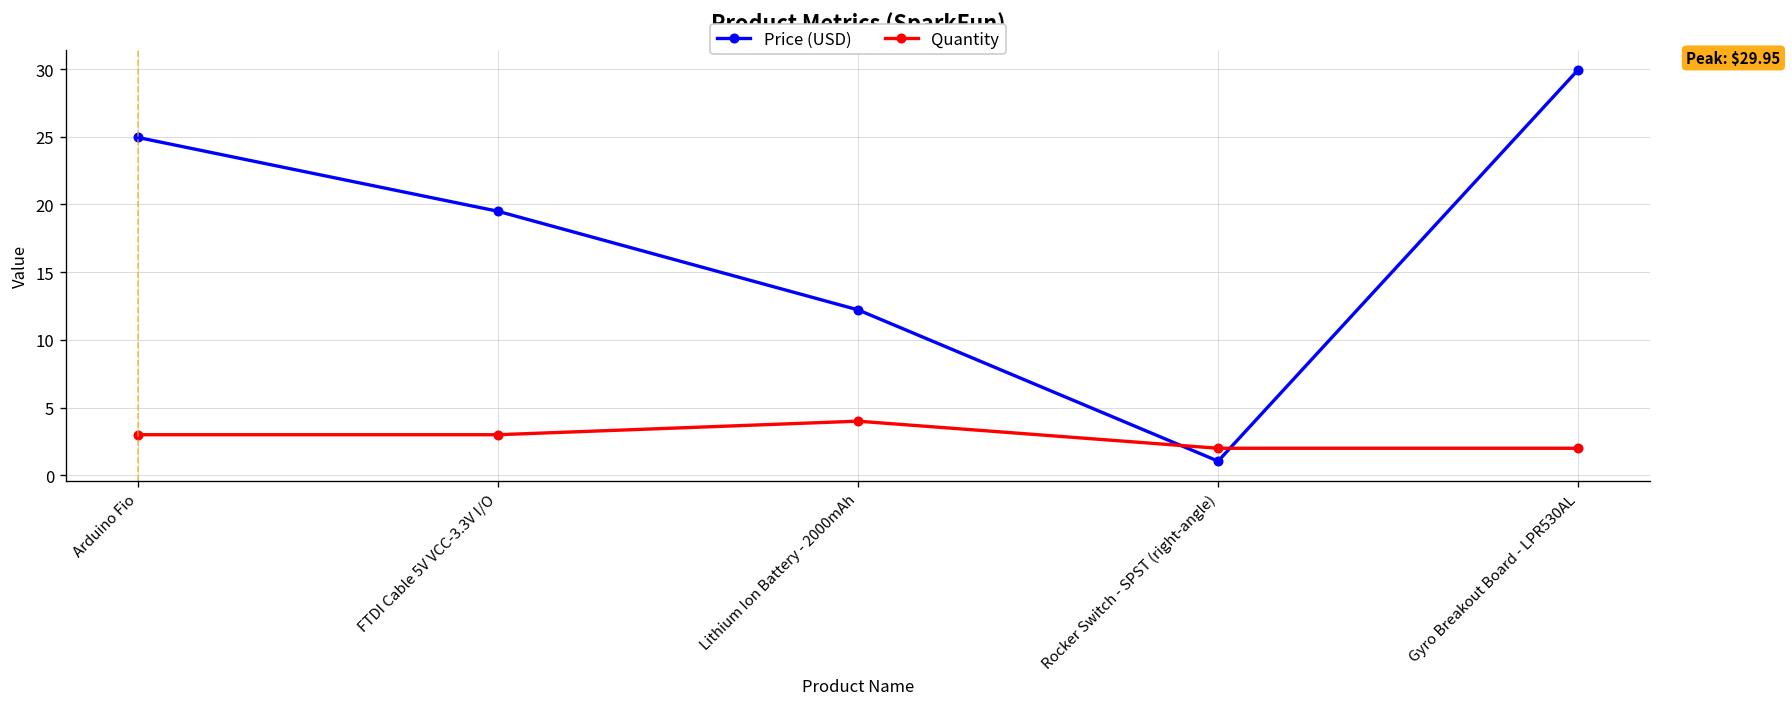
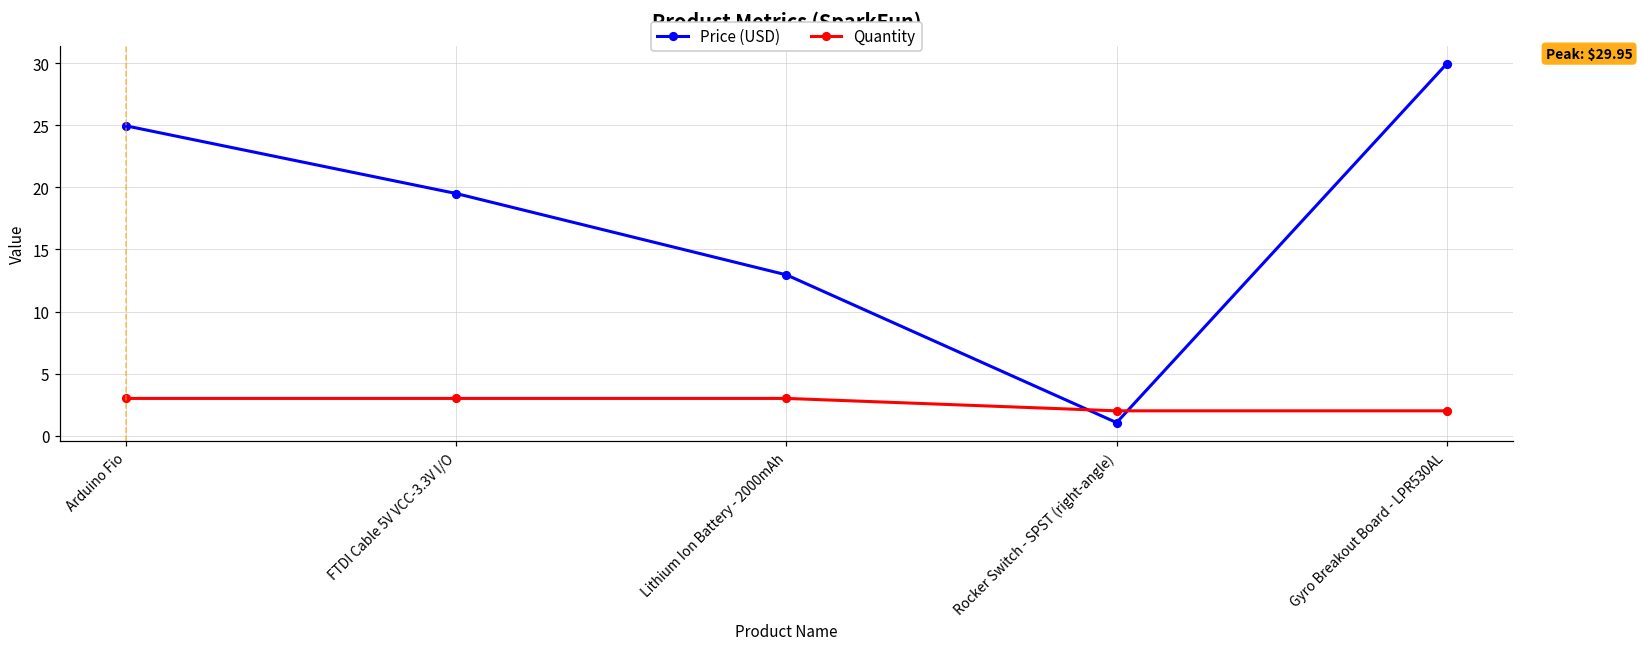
  {
    "Price (USD)": {
      "Arduino Fio": 25.0,
      "FTDI Cable 5V VCC-3.3V I/O": 19.5,
-     "Lithium Ion Battery - 2000mAh": 12.2,
+     "Lithium Ion Battery - 2000mAh": 13.0,
      "Rocker Switch - SPST (right-angle)": 1.1,
      "Gyro Breakout Board - LPR530AL": 30.0
    },
    "Quantity": {
      "Arduino Fio": 3,
      "FTDI Cable 5V VCC-3.3V I/O": 3,
-     "Lithium Ion Battery - 2000mAh": 4,
+     "Lithium Ion Battery - 2000mAh": 3,
      "Rocker Switch - SPST (right-angle)": 2,
      "Gyro Breakout Board - LPR530AL": 2
    }
  }
